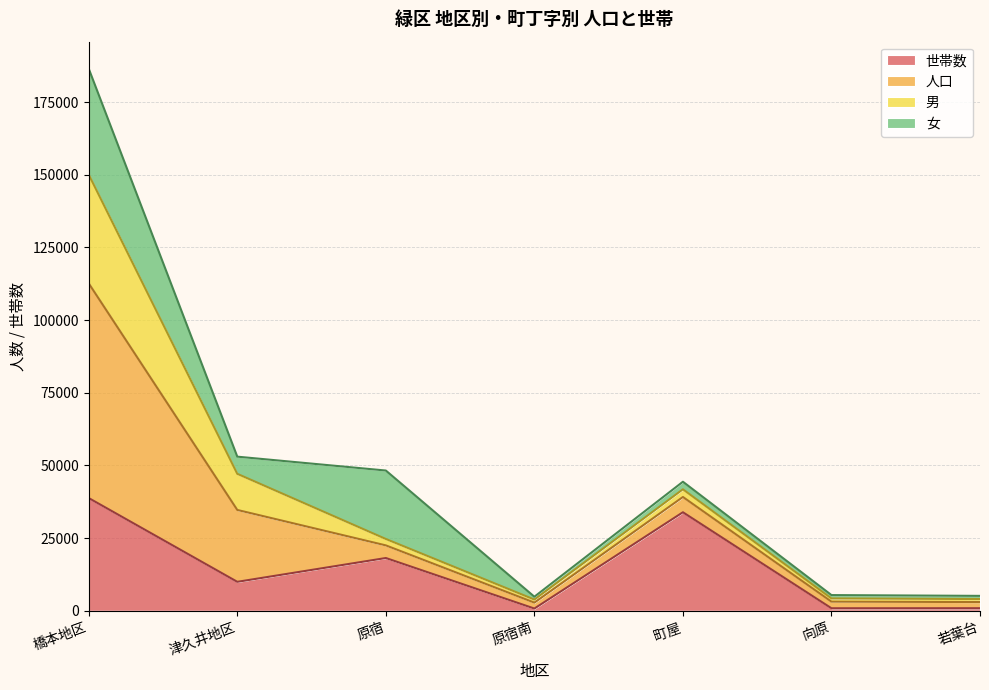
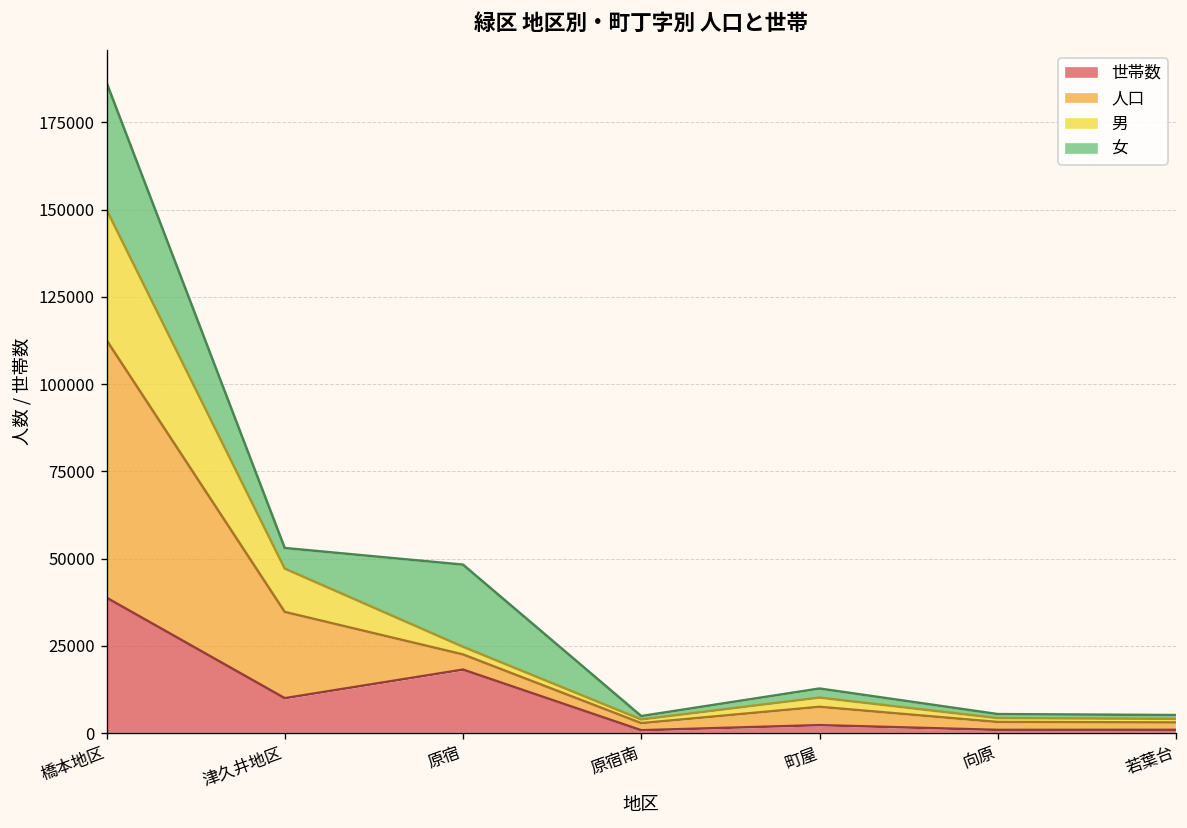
  {
    "世帯数": {
      "橋本地区": 39000,
      "津久井地区": 10000,
      "原宿": 18000,
      "原宿南": 1000,
-     "町屋": 34000,
+     "町屋": 2000,
      "向原": 1000,
      "若葉台": 1000
    },
    "女": {
      "橋本地区": 36000,
      "津久井地区": 6000,
      "原宿": 24000,
      "原宿南": 1000,
      "町屋": 3000,
      "向原": 1000,
      "若葉台": 1000
    }
  }
